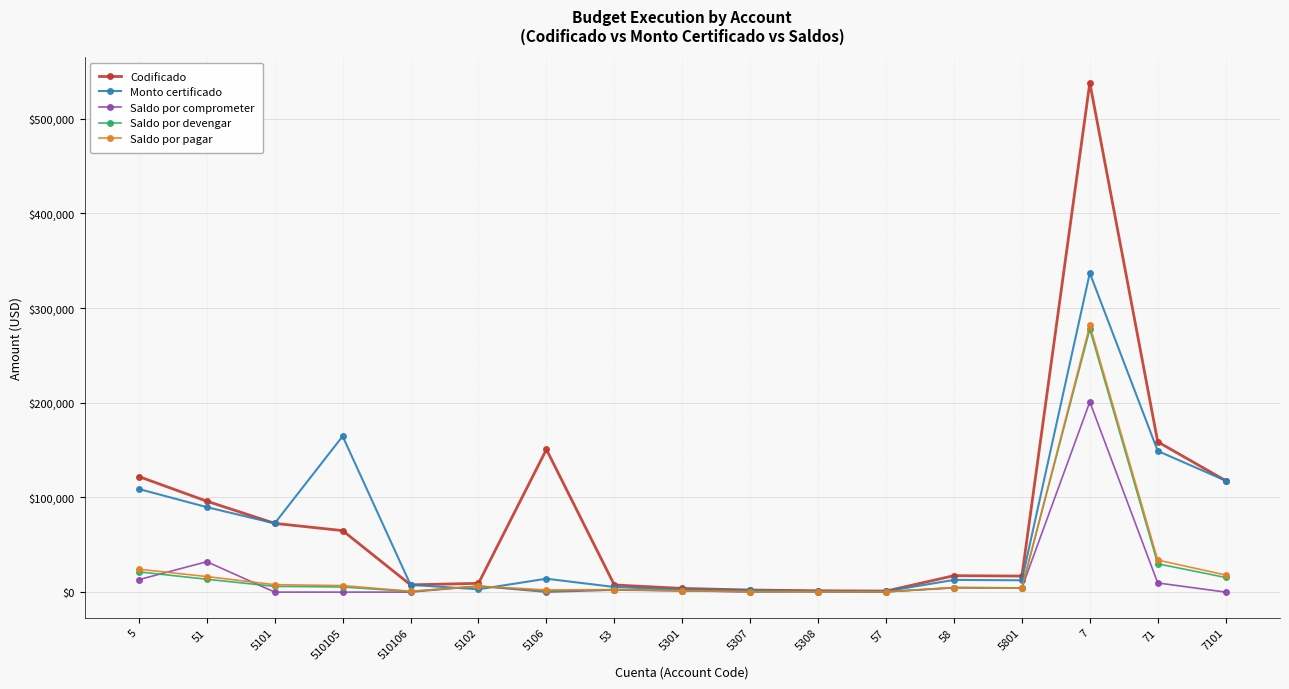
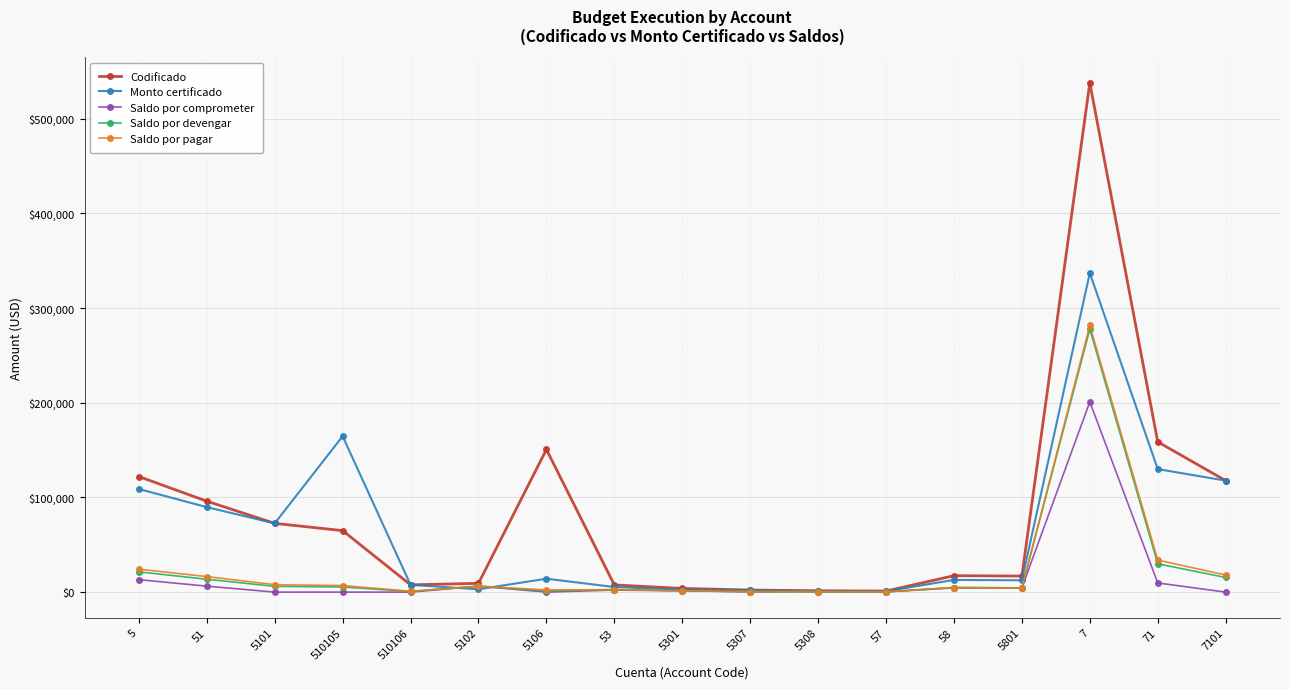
  {
    "Codificado": {
      "5": "$120,000",
      "51": "$100,000",
      "510105": "$60,000",
      "5102": "$10,000",
      "5106": "$150,000",
      "58": "$20,000",
      "5801": "$20,000",
      "7": "$540,000",
      "71": "$160,000"
    },
    "Monto certificado": {
      "5": "$110,000",
      "51": "$90,000",
      "510105": "$160,000",
      "5102": "$0",
      "5106": "$10,000",
      "58": "$10,000",
      "5801": "$10,000",
      "7": "$340,000",
-     "71": "$150,000"
+     "71": "$130,000"
    },
    "Saldo por comprometer": {
      "5": "$10,000",
-     "51": "$30,000",
+     "51": "$10,000",
      "5101": "$0",
      "510105": "$0",
      "7": "$200,000",
      "71": "$10,000",
      "7101": "$0"
    },
    "Saldo por devengar": {
      "5": "$20,000",
      "51": "$10,000",
      "7": "$280,000",
      "71": "$30,000"
    },
    "Saldo por pagar": {
      "5": "$20,000",
      "51": "$20,000",
      "7": "$280,000",
      "71": "$30,000"
    }
  }
